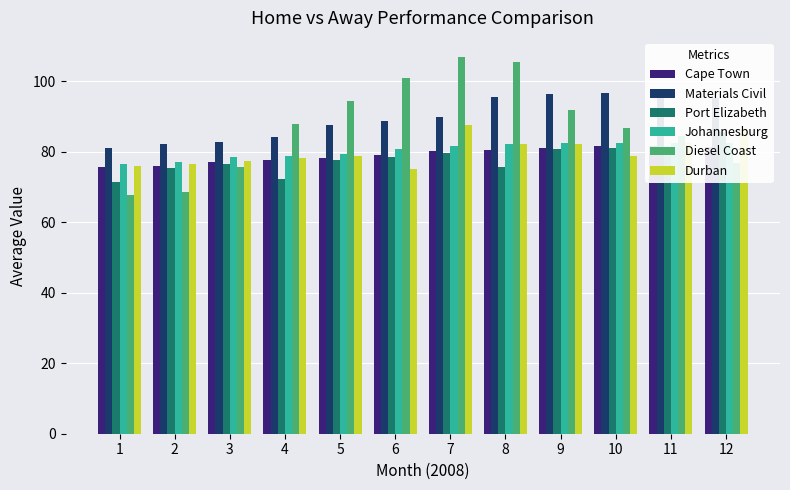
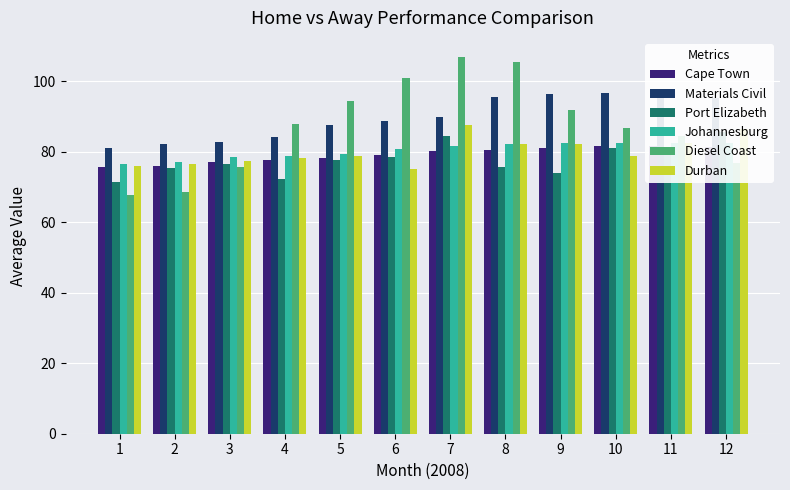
  {
    "Port Elizabeth": {
      "1": 72,
      "2": 76,
      "3": 77,
      "4": 72,
      "5": 78,
      "6": 79,
-     "7": 80,
+     "7": 85,
      "8": 76,
-     "9": 81,
+     "9": 74,
      "10": 81
    },
    "Durban": {
      "1": 76,
      "2": 77,
      "3": 77,
      "4": 78,
      "5": 79,
      "6": 75,
      "7": 88,
      "8": 82,
      "9": 82,
      "10": 79
    }
  }
